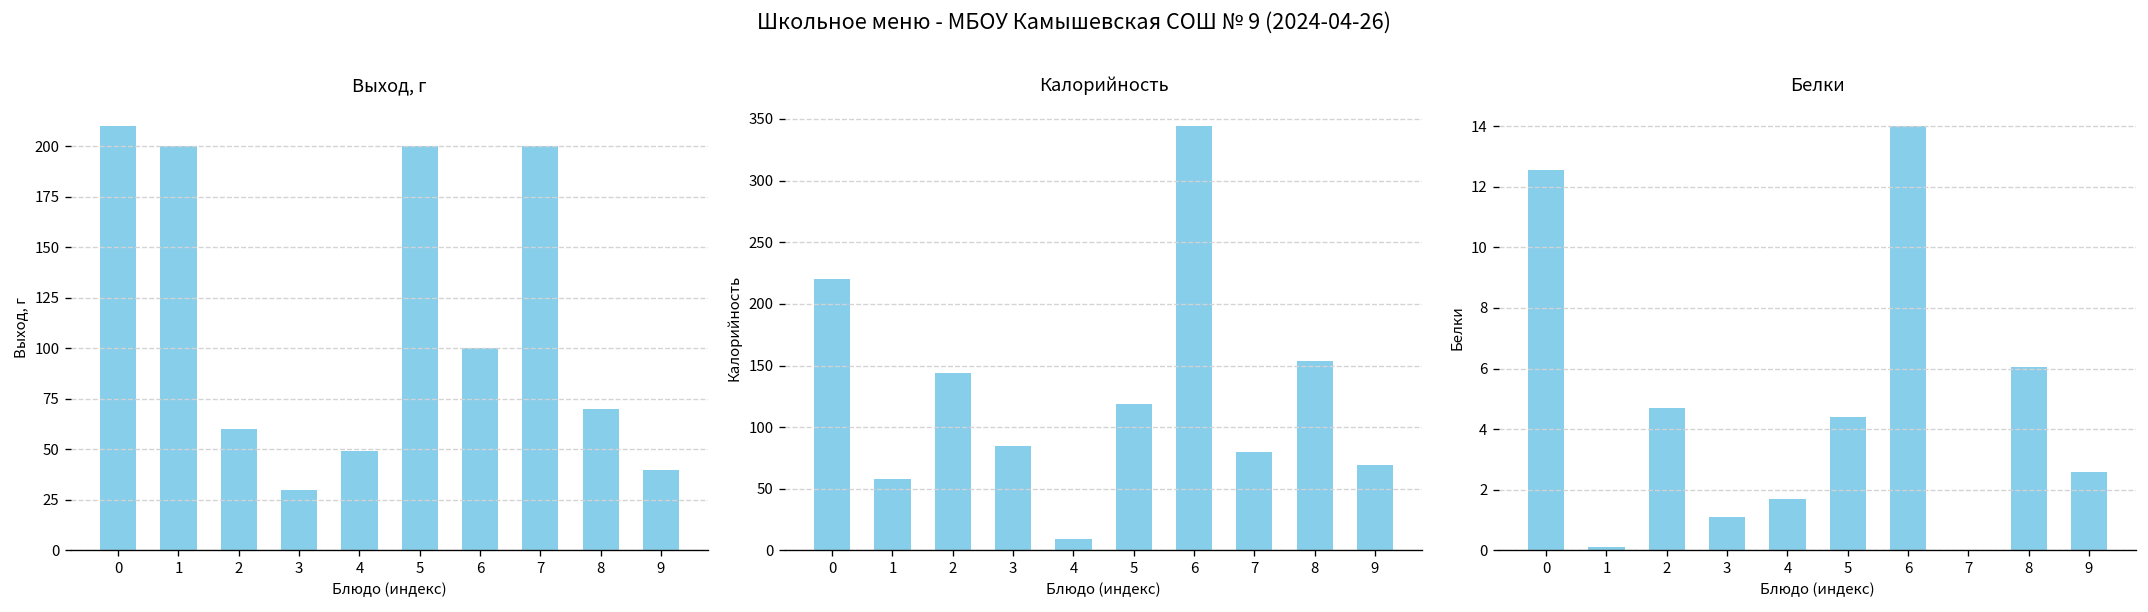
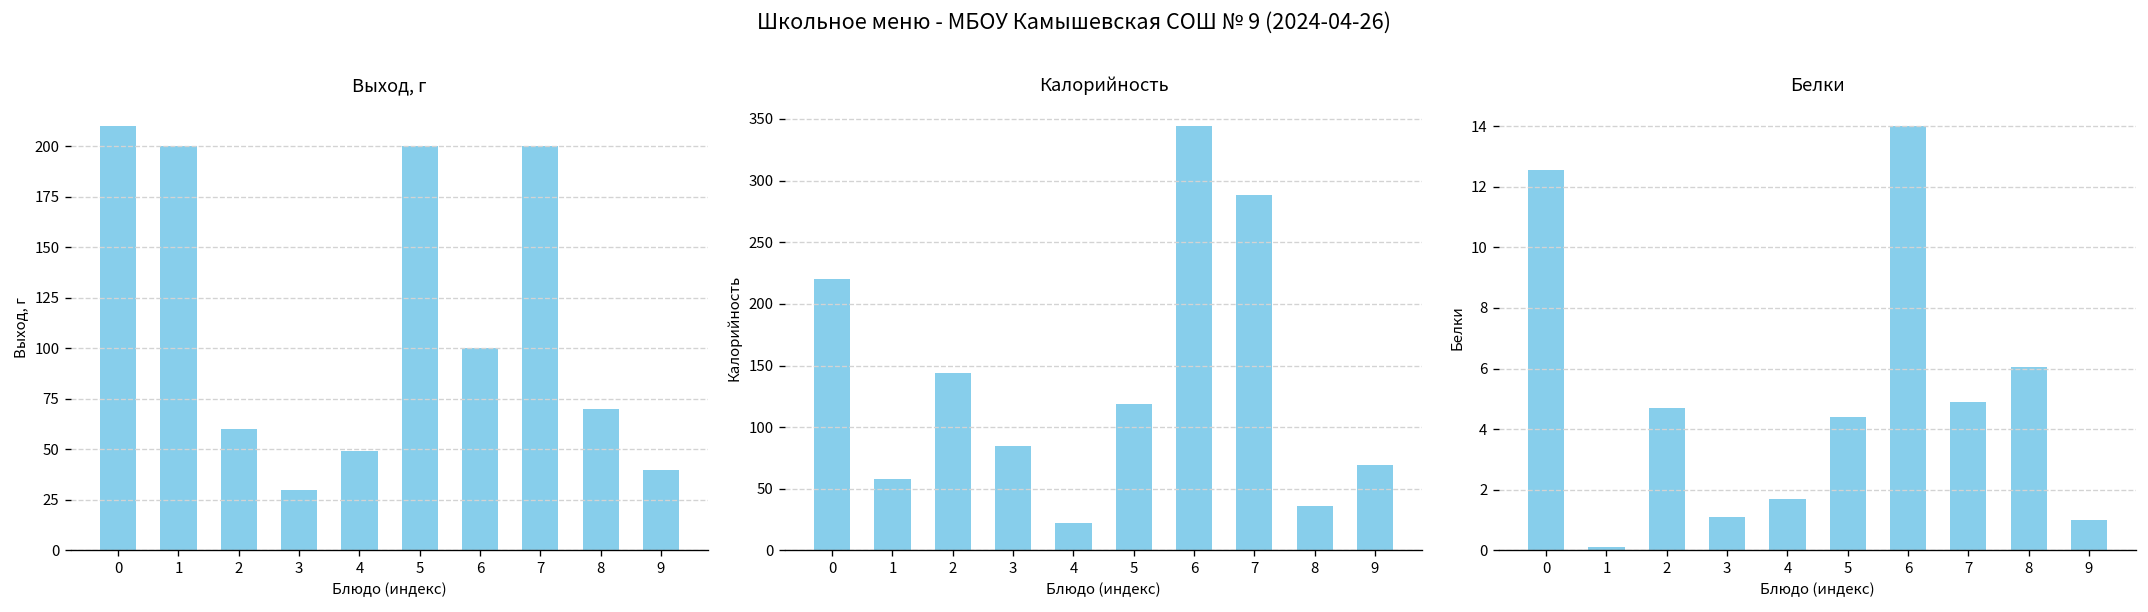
  {
    "Выход, г": {
      "0": 210,
      "1": 200,
      "2": 60,
      "3": 30,
      "4": 49,
      "5": 200,
      "6": 100,
      "7": 200,
      "8": 70,
      "9": 40
    },
    "Калорийность": {
      "0": 220,
      "1": 58,
      "2": 144,
      "3": 85,
-     "4": 9,
+     "4": 22,
      "5": 119,
      "6": 344,
-     "7": 80,
-     "8": 154,
+     "7": 288,
+     "8": 36,
      "9": 70
    },
    "Белки": {
      "0": 12.6,
      "1": 0.1,
      "2": 4.7,
      "3": 1.1,
      "4": 1.7,
      "5": 4.4,
      "6": 14.0,
-     "7": 0.0,
+     "7": 4.9,
      "8": 6.1,
-     "9": 2.6
+     "9": 1.0
    }
  }
